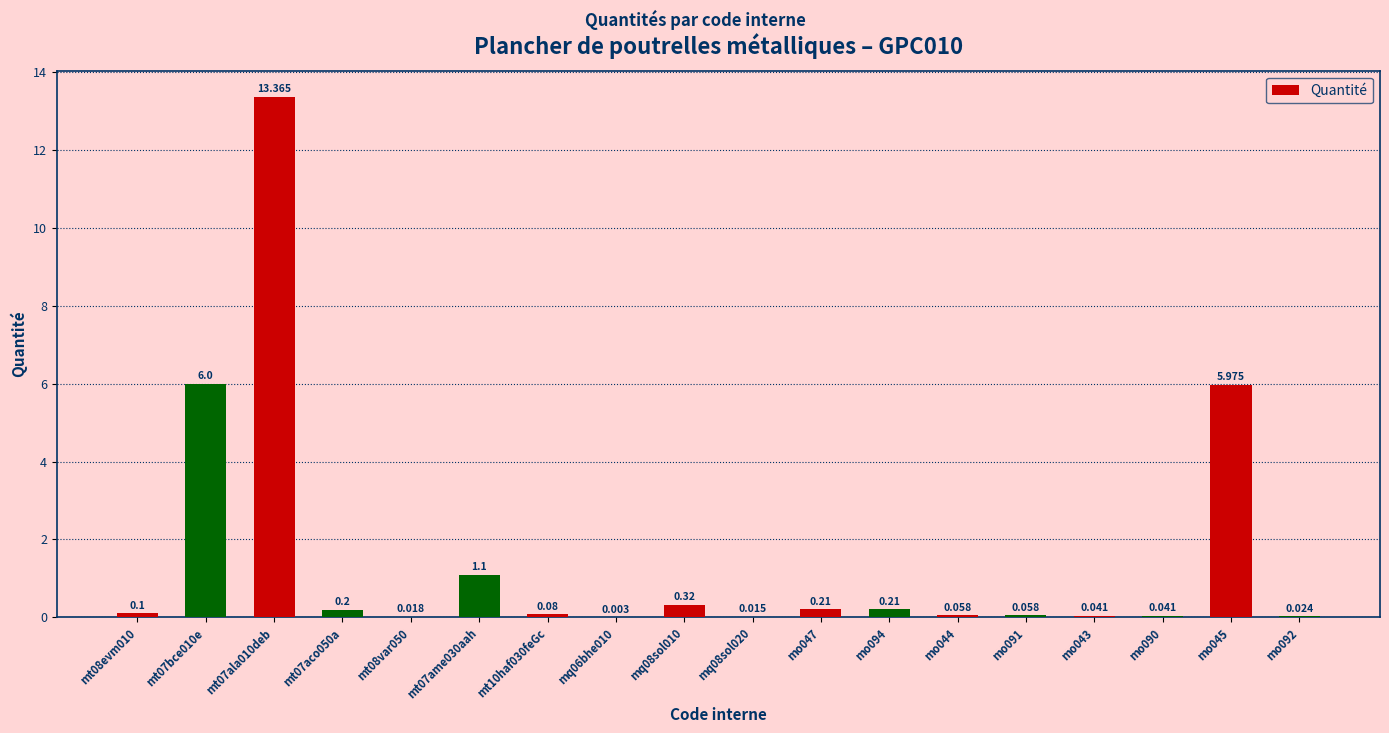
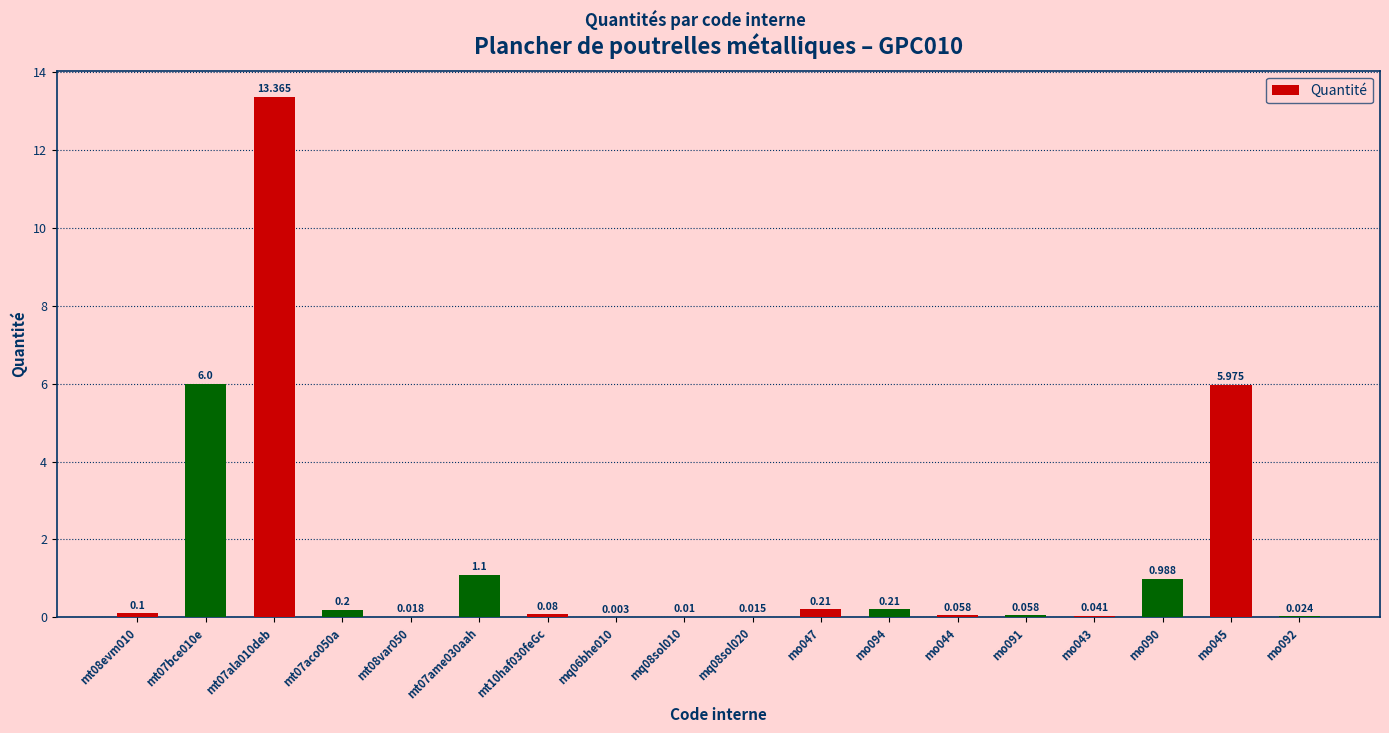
  {
    "mt08evm010": 0.1,
    "mt07bce010e": 6.0,
    "mt07ala010deb": 13.365,
    "mt07aco050a": 0.2,
    "mt08var050": 0.018,
    "mt07ame030aah": 1.1,
    "mt10haf030feGc": 0.08,
    "mq06bhe010": 0.003,
-   "mq08sol010": 0.32,
+   "mq08sol010": 0.01,
    "mq08sol020": 0.015,
    "mo047": 0.21,
    "mo094": 0.21,
    "mo044": 0.058,
    "mo091": 0.058,
    "mo043": 0.041,
-   "mo090": 0.041,
+   "mo090": 0.988,
    "mo045": 5.975,
    "mo092": 0.024
  }
